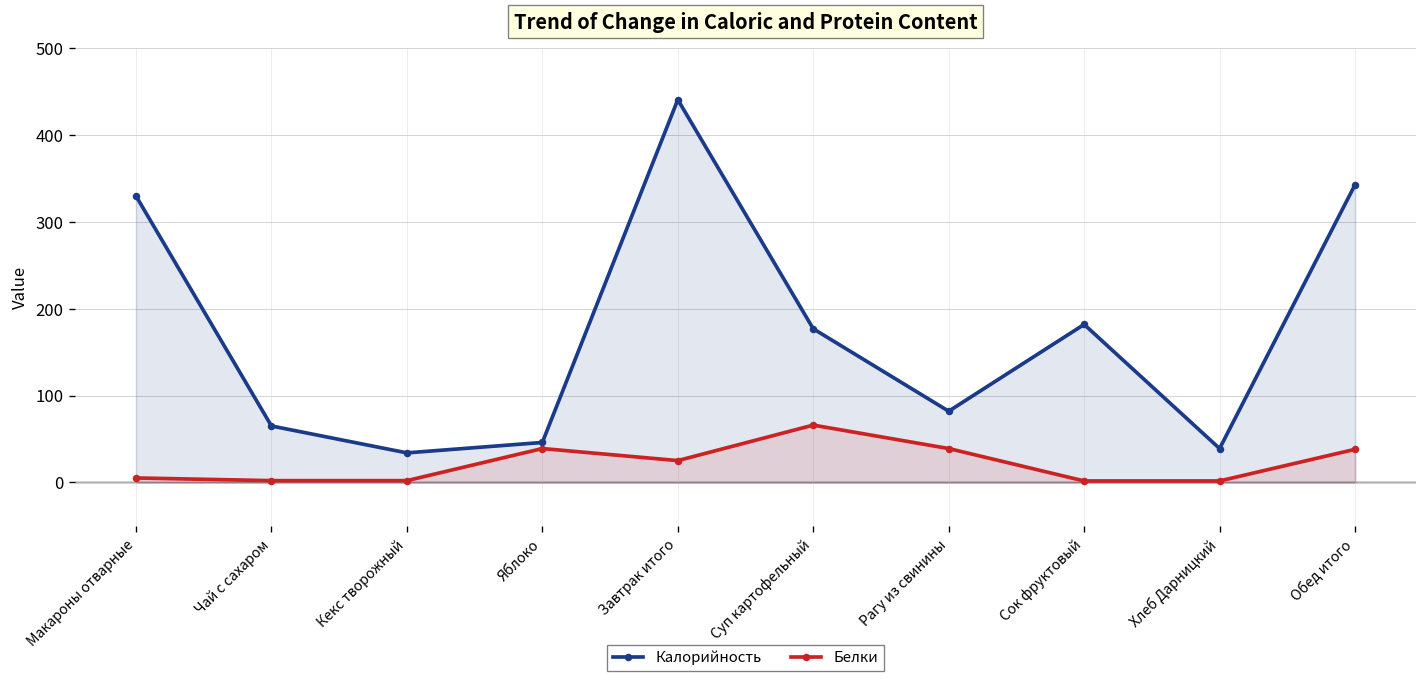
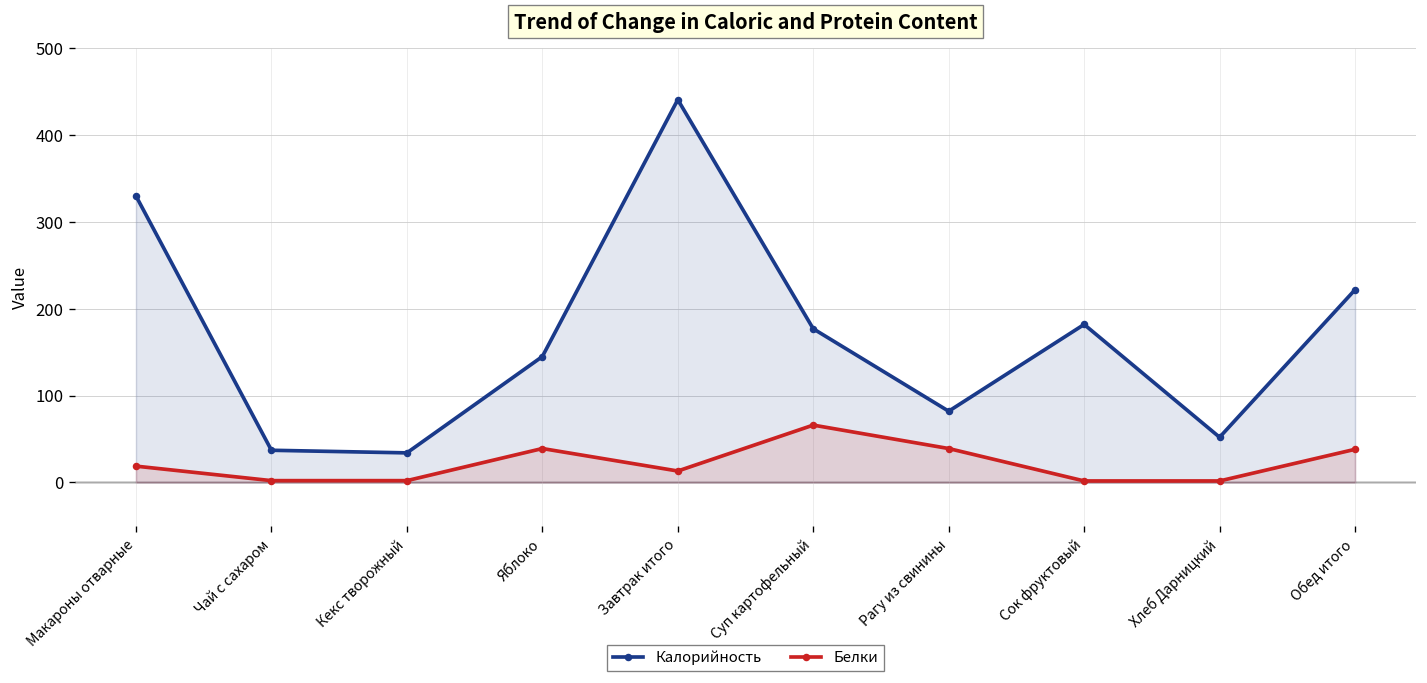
  {
    "Калорийность": {
      "Макароны отварные": 330,
-     "Чай с сахаром": 70,
+     "Чай с сахаром": 40,
      "Кекс творожный": 30,
-     "Яблоко": 50,
+     "Яблоко": 150,
      "Завтрак итого": 440,
      "Суп картофельный": 180,
      "Рагу из свинины": 80,
      "Сок фруктовый": 180,
-     "Хлеб Дарницкий": 40,
-     "Обед итого": 340
+     "Хлеб Дарницкий": 50,
+     "Обед итого": 220
    },
    "Белки": {
-     "Макароны отварные": 10,
+     "Макароны отварные": 20,
      "Чай с сахаром": 0,
      "Кекс творожный": 0,
      "Яблоко": 40,
-     "Завтрак итого": 30,
+     "Завтрак итого": 10,
      "Суп картофельный": 70,
      "Рагу из свинины": 40,
      "Сок фруктовый": 0,
      "Хлеб Дарницкий": 0,
      "Обед итого": 40
    }
  }
